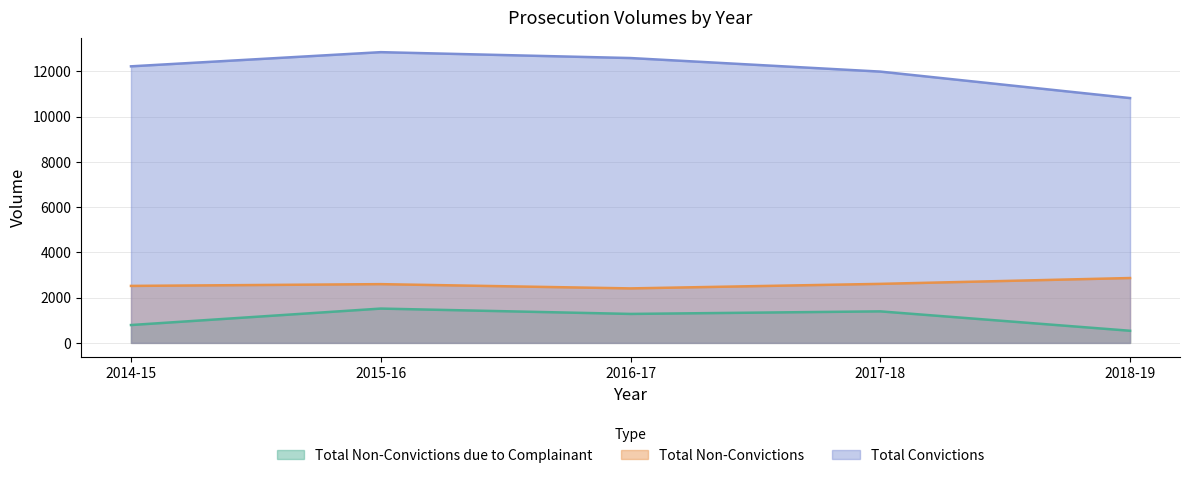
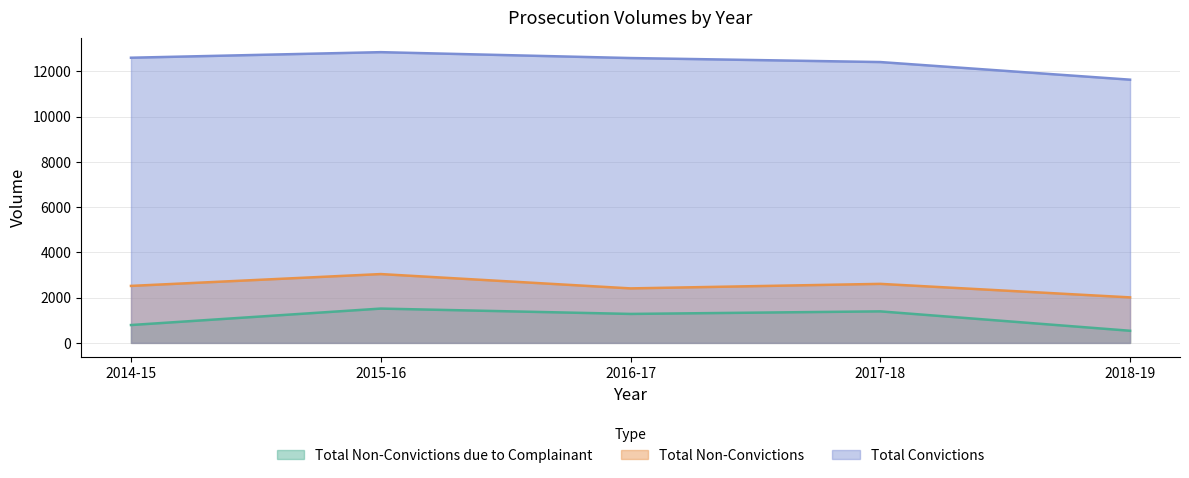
  {
    "Total Non-Convictions due to Complainant": {
      "2014-15": 800,
      "2015-16": 1500,
      "2016-17": 1300,
      "2017-18": 1400,
      "2018-19": 500
    },
    "Total Non-Convictions": {
      "2014-15": 2500,
-     "2015-16": 2600,
+     "2015-16": 3000,
      "2016-17": 2400,
      "2017-18": 2600,
-     "2018-19": 2900
+     "2018-19": 2000
    },
    "Total Convictions": {
-     "2014-15": 12200,
+     "2014-15": 12600,
      "2015-16": 12800,
      "2016-17": 12600,
-     "2017-18": 12000,
-     "2018-19": 10800
+     "2017-18": 12400,
+     "2018-19": 11600
    }
  }
